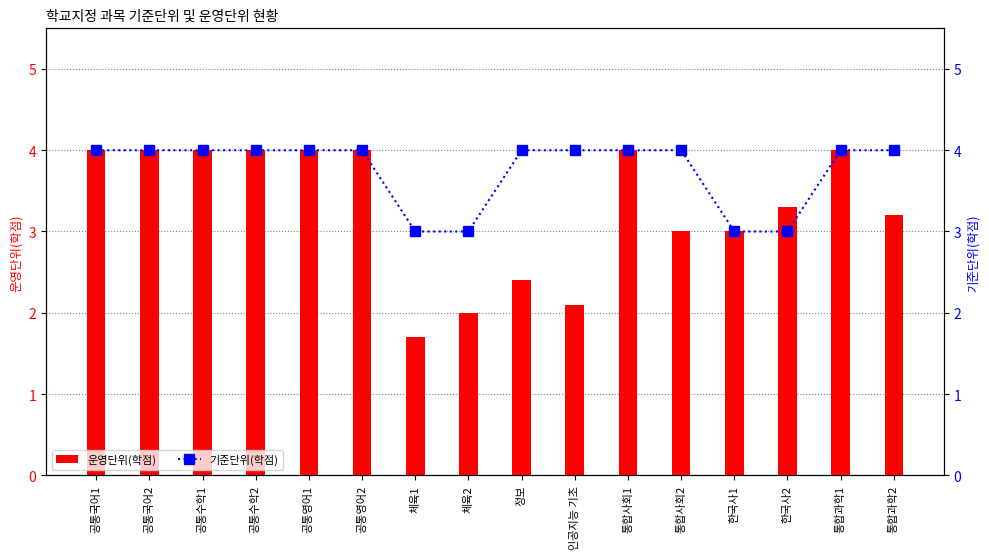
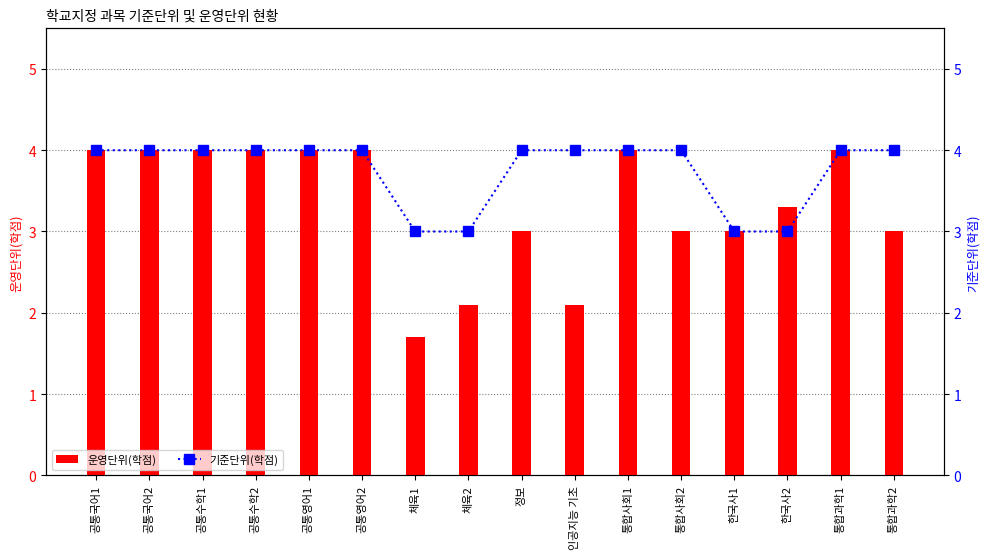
  {
    "운영단위(학점)": {
      "공통국어1": 4.0,
      "공통국어2": 4.0,
      "공통수학1": 4.0,
      "공통수학2": 4.0,
      "공통영어1": 4.0,
      "공통영어2": 4.0,
      "체육1": 1.7,
-     "체육2": 2.0,
-     "정보": 2.4,
+     "체육2": 2.1,
+     "정보": 3.0,
      "인공지능 기초": 2.1,
      "통합사회1": 4.0,
      "통합사회2": 3.0,
      "한국사1": 3.0,
      "한국사2": 3.3,
      "통합과학1": 4.0,
-     "통합과학2": 3.2
+     "통합과학2": 3.0
    },
    "기준단위(학점)": {
      "공통국어1": 4.0,
      "공통국어2": 4.0,
      "공통수학1": 4.0,
      "공통수학2": 4.0,
      "공통영어1": 4.0,
      "공통영어2": 4.0,
      "체육1": 3.0,
      "체육2": 3.0,
      "정보": 4.0,
      "인공지능 기초": 4.0,
      "통합사회1": 4.0,
      "통합사회2": 4.0,
      "한국사1": 3.0,
      "한국사2": 3.0,
      "통합과학1": 4.0,
      "통합과학2": 4.0
    }
  }
